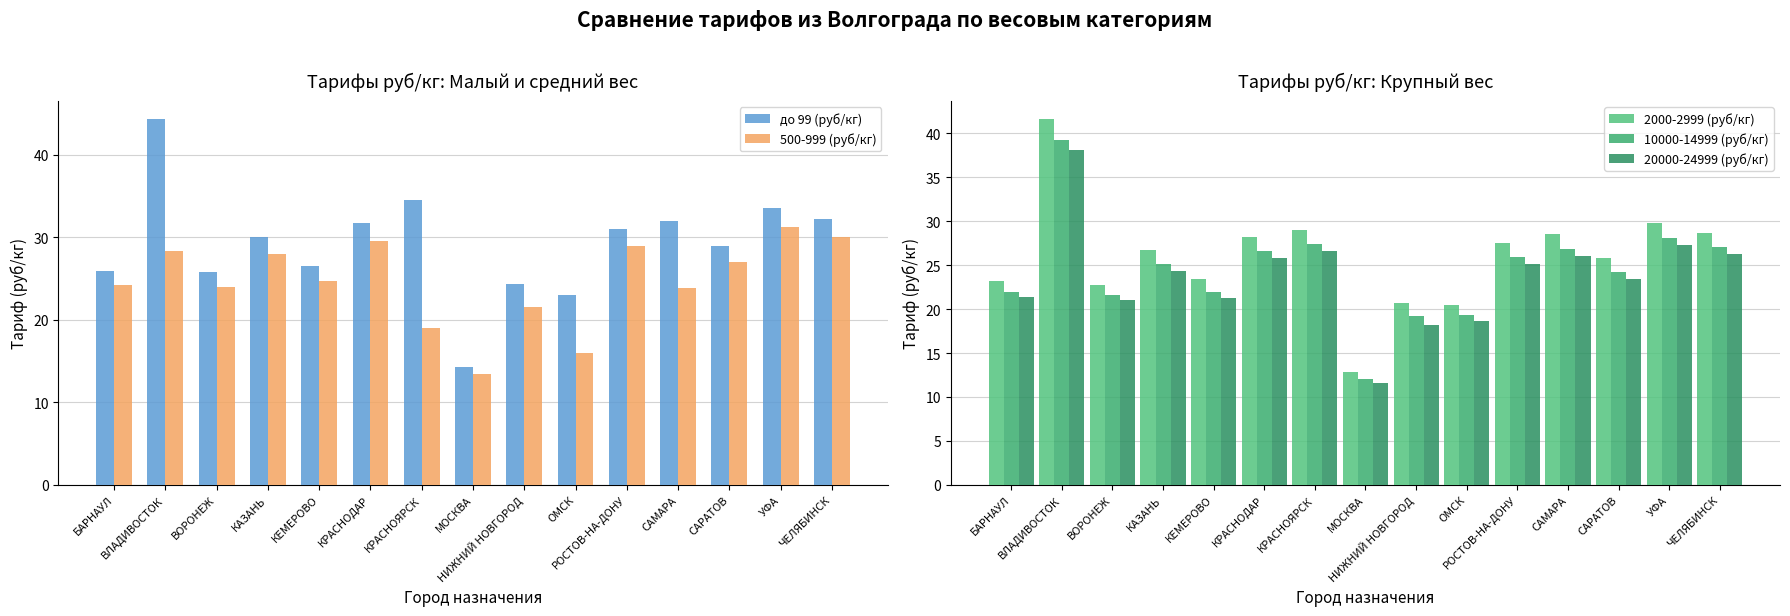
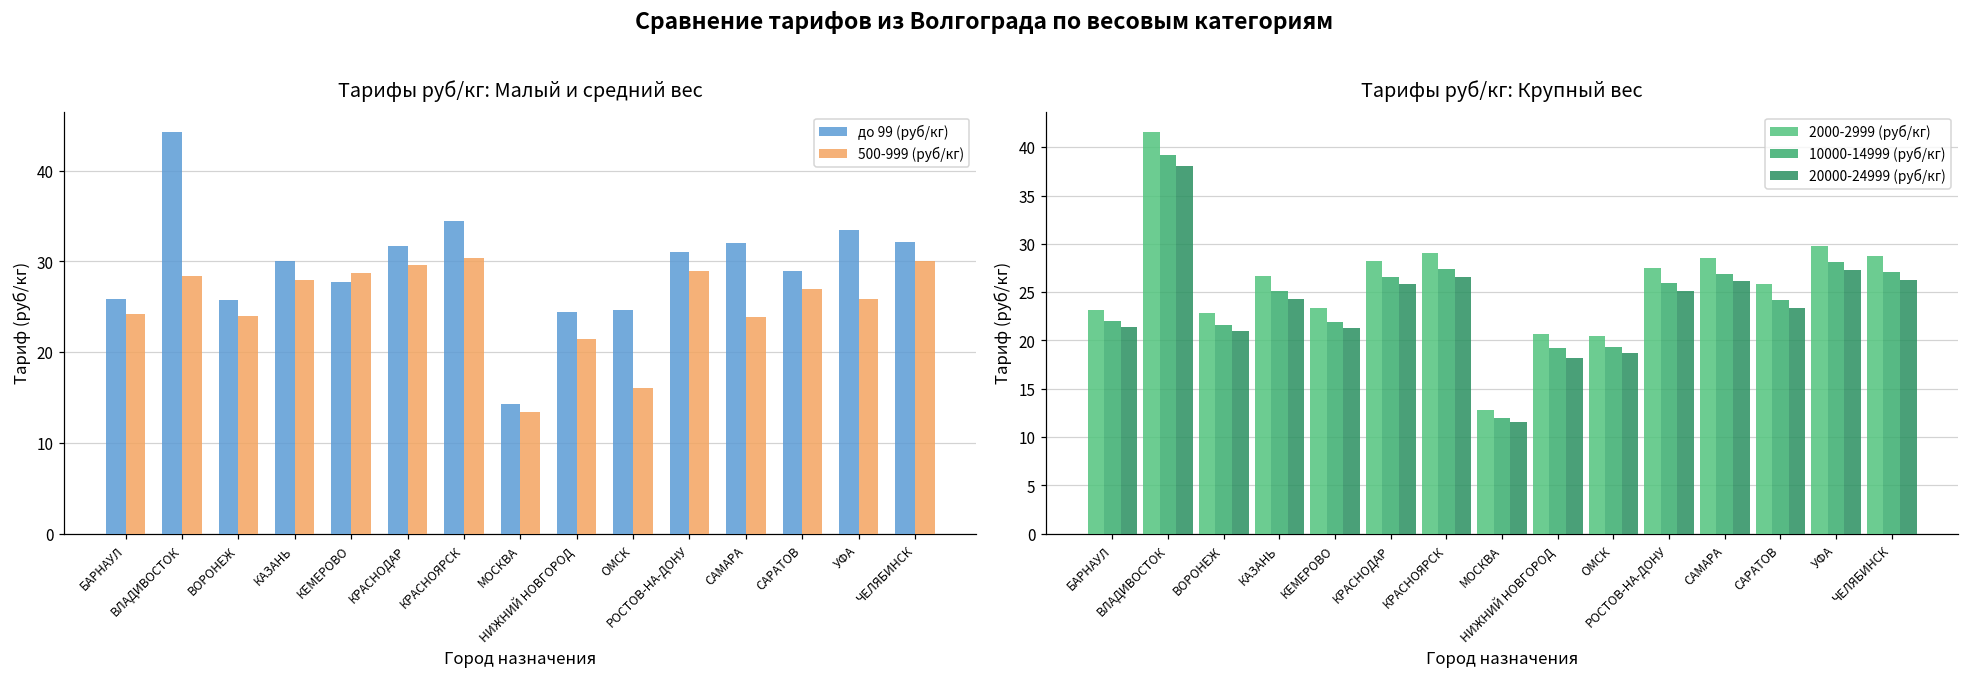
  {
    "Тарифы руб/кг: Малый и средний вес": {
      "до 99 (руб/кг)": {
        "БАРНАУЛ": 26,
        "ВЛАДИВОСТОК": 44,
        "ВОРОНЕЖ": 26,
        "КАЗАНЬ": 30,
-       "КЕМЕРОВО": 27,
+       "КЕМЕРОВО": 28,
        "КРАСНОДАР": 32,
        "КРАСНОЯРСК": 35,
        "МОСКВА": 14,
        "НИЖНИЙ НОВГОРОД": 24,
-       "ОМСК": 23,
+       "ОМСК": 25,
        "РОСТОВ-НА-ДОНУ": 31,
        "САМАРА": 32,
        "САРАТОВ": 29,
        "УФА": 34,
        "ЧЕЛЯБИНСК": 32
      },
      "500-999 (руб/кг)": {
        "БАРНАУЛ": 24,
        "ВЛАДИВОСТОК": 28,
        "ВОРОНЕЖ": 24,
        "КАЗАНЬ": 28,
-       "КЕМЕРОВО": 25,
+       "КЕМЕРОВО": 29,
        "КРАСНОДАР": 30,
-       "КРАСНОЯРСК": 19,
+       "КРАСНОЯРСК": 30,
        "МОСКВА": 13,
        "НИЖНИЙ НОВГОРОД": 22,
        "ОМСК": 16,
        "РОСТОВ-НА-ДОНУ": 29,
        "САМАРА": 24,
        "САРАТОВ": 27,
-       "УФА": 31,
+       "УФА": 26,
        "ЧЕЛЯБИНСК": 30
      }
    }
  }
